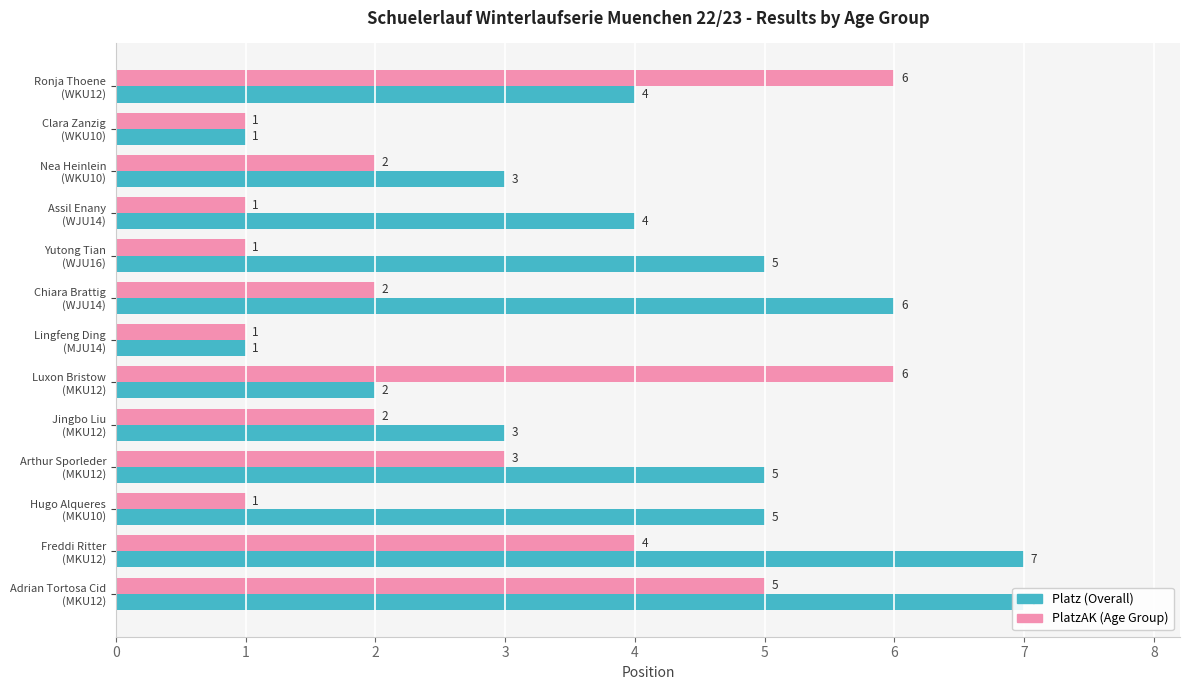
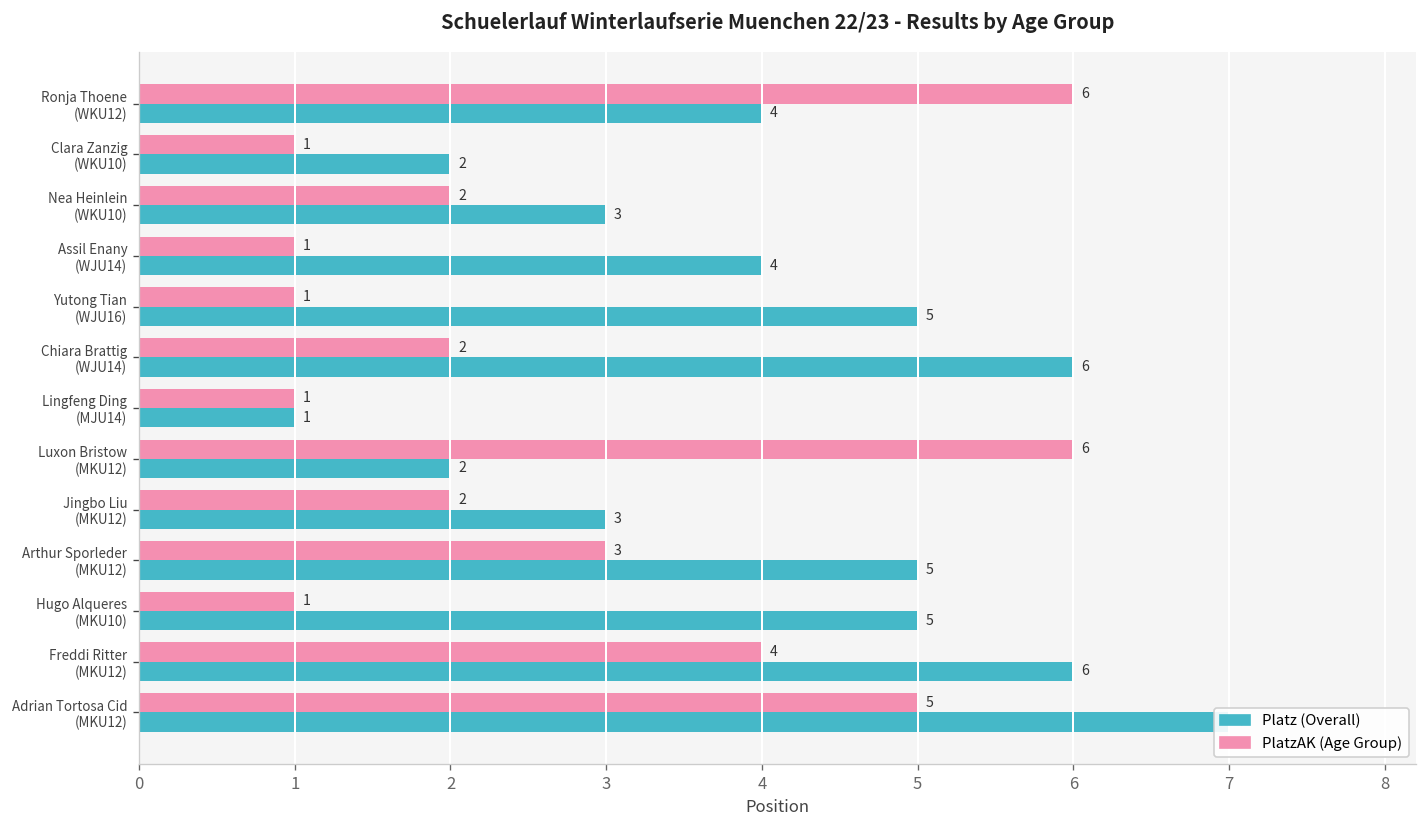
  {
    "Platz (Overall)": {
      "Ronja Thoene (WKU12)": 4,
-     "Clara Zanzig (WKU10)": 1,
+     "Clara Zanzig (WKU10)": 2,
      "Nea Heinlein (WKU10)": 3,
      "Assil Enany (WJU14)": 4,
      "Yutong Tian (WJU16)": 5,
      "Chiara Brattig (WJU14)": 6,
      "Lingfeng Ding (MJU14)": 1,
      "Luxon Bristow (MKU12)": 2,
      "Jingbo Liu (MKU12)": 3,
      "Arthur Sporleder (MKU12)": 5,
      "Hugo Alqueres (MKU10)": 5,
-     "Freddi Ritter (MKU12)": 7
+     "Freddi Ritter (MKU12)": 6
    },
    "PlatzAK (Age Group)": {
      "Ronja Thoene (WKU12)": 6,
      "Clara Zanzig (WKU10)": 1,
      "Nea Heinlein (WKU10)": 2,
      "Assil Enany (WJU14)": 1,
      "Yutong Tian (WJU16)": 1,
      "Chiara Brattig (WJU14)": 2,
      "Lingfeng Ding (MJU14)": 1,
      "Luxon Bristow (MKU12)": 6,
      "Jingbo Liu (MKU12)": 2,
      "Arthur Sporleder (MKU12)": 3,
      "Hugo Alqueres (MKU10)": 1,
      "Freddi Ritter (MKU12)": 4,
      "Adrian Tortosa Cid (MKU12)": 5
    }
  }
